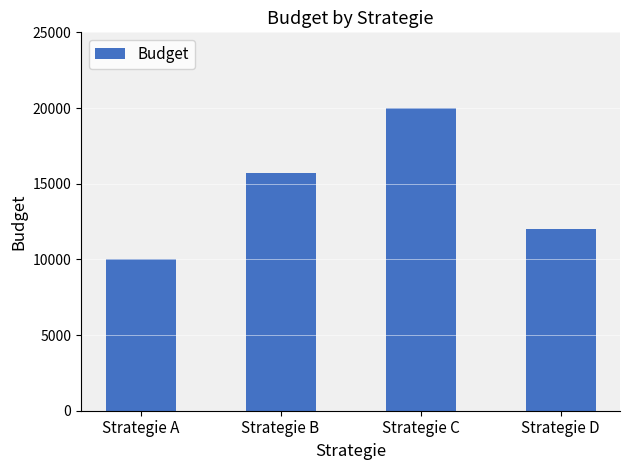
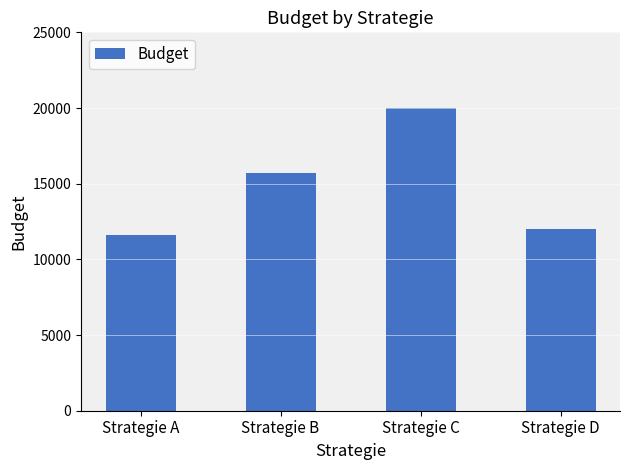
  {
-   "Strategie A": 10000,
+   "Strategie A": 11600,
    "Strategie B": 15700,
    "Strategie C": 20000,
    "Strategie D": 12000
  }
